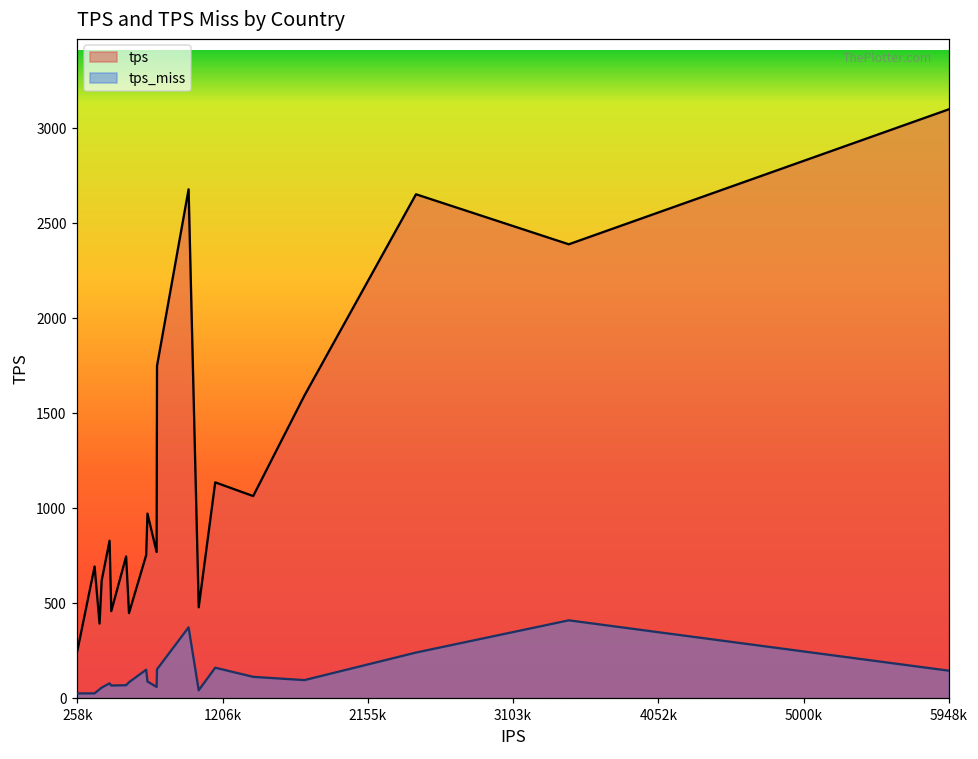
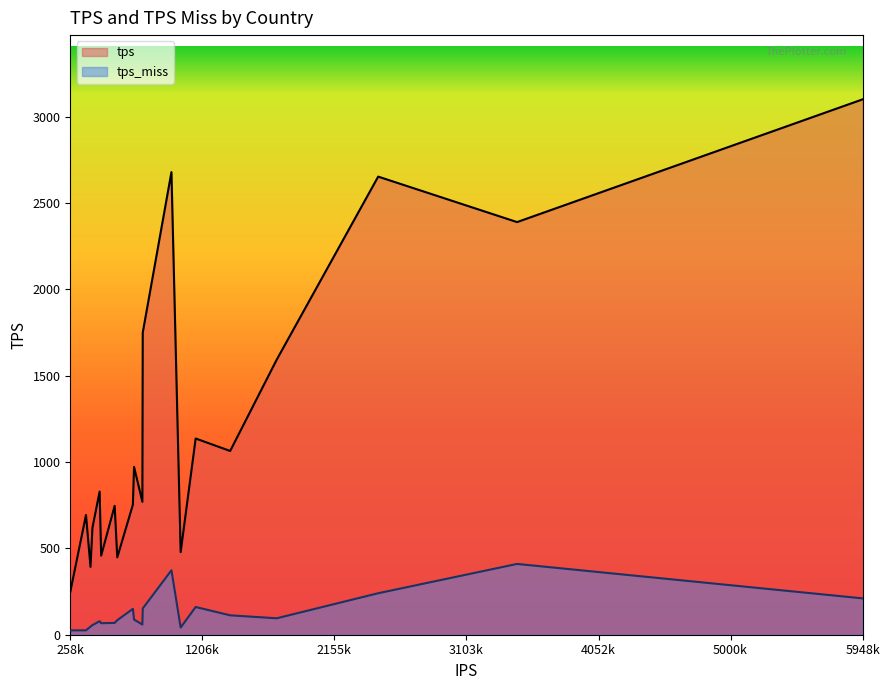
  {
    "tps": {
      "258k": 250,
      "5948k": 3100
    },
    "tps_miss": {
      "258k": 30,
-     "5948k": 140
+     "5948k": 210
    }
  }
